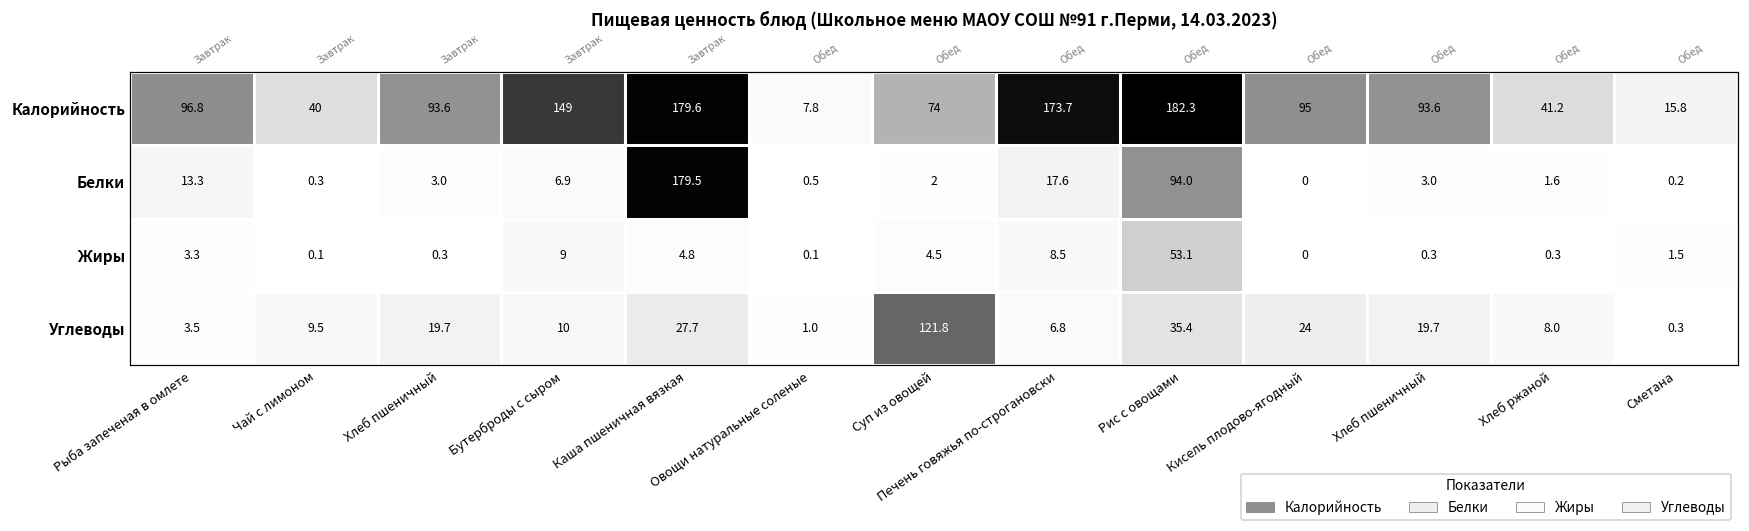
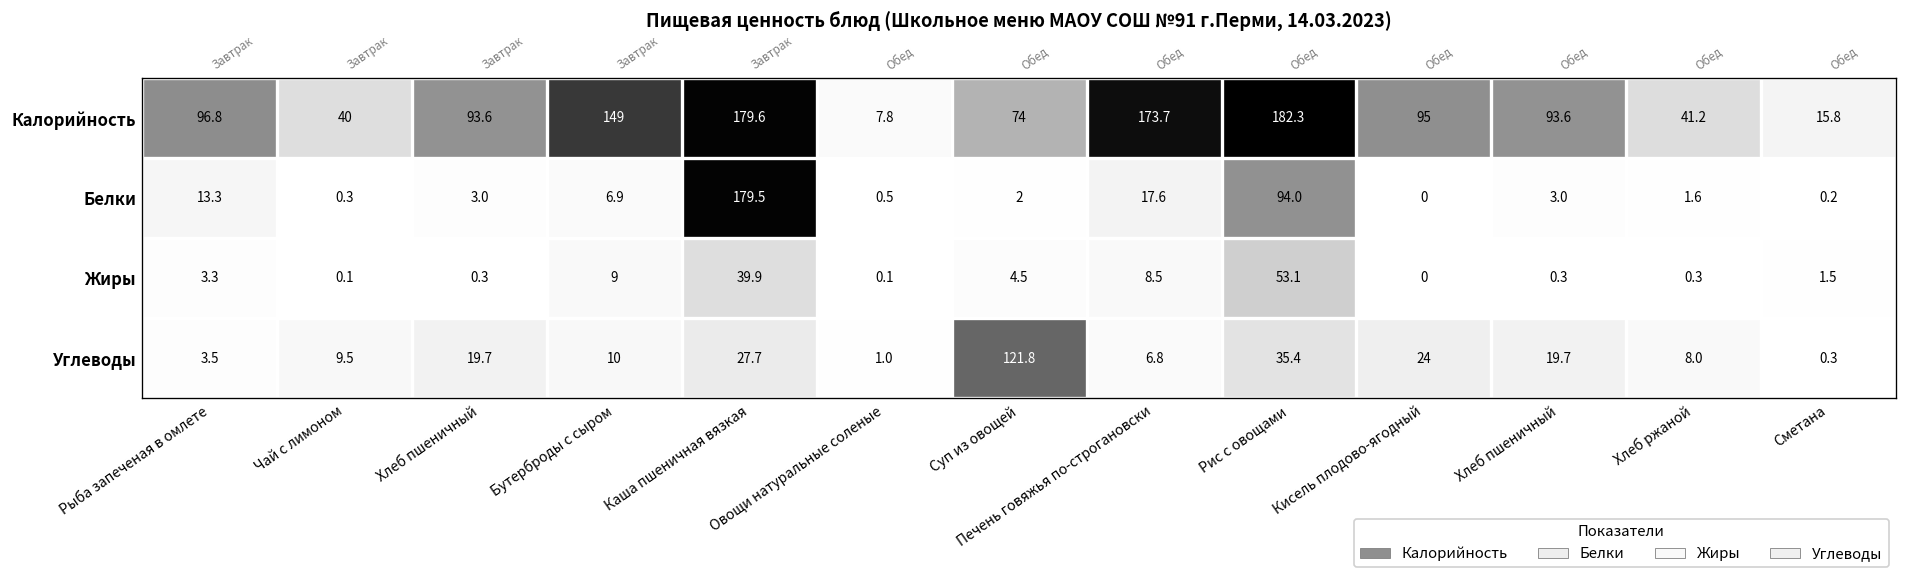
  {
    "Калорийность": {
      "Рыба запеченая в омлете": 96.8,
      "Чай с лимоном": 40,
      "Бутерброды с сыром": 149,
      "Каша пшеничная вязкая": 179.6,
      "Овощи натуральные соленые": 7.8,
      "Суп из овощей": 74,
      "Печень говяжья по-строгановски": 173.7,
      "Рис с овощами": 182.3,
      "Кисель плодово-ягодный": 95,
      "Хлеб ржаной": 41.2,
      "Сметана": 15.8
    },
    "Белки": {
      "Рыба запеченая в омлете": 13.3,
      "Чай с лимоном": 0.3,
      "Бутерброды с сыром": 6.9,
      "Каша пшеничная вязкая": 179.5,
      "Овощи натуральные соленые": 0.5,
      "Суп из овощей": 2,
      "Печень говяжья по-строгановски": 17.6,
      "Рис с овощами": 94.0,
      "Кисель плодово-ягодный": 0,
      "Хлеб ржаной": 1.6,
      "Сметана": 0.2
    },
    "Жиры": {
      "Рыба запеченая в омлете": 3.3,
      "Чай с лимоном": 0.1,
      "Бутерброды с сыром": 9,
-     "Каша пшеничная вязкая": 4.8,
+     "Каша пшеничная вязкая": 39.9,
      "Овощи натуральные соленые": 0.1,
      "Суп из овощей": 4.5,
      "Печень говяжья по-строгановски": 8.5,
      "Рис с овощами": 53.1,
      "Кисель плодово-ягодный": 0,
      "Хлеб ржаной": 0.3,
      "Сметана": 1.5
    },
    "Углеводы": {
      "Рыба запеченая в омлете": 3.5,
      "Чай с лимоном": 9.5,
      "Бутерброды с сыром": 10,
      "Каша пшеничная вязкая": 27.7,
      "Овощи натуральные соленые": 1.0,
      "Суп из овощей": 121.8,
      "Печень говяжья по-строгановски": 6.8,
      "Рис с овощами": 35.4,
      "Кисель плодово-ягодный": 24,
      "Хлеб ржаной": 8.0,
      "Сметана": 0.3
    }
  }
